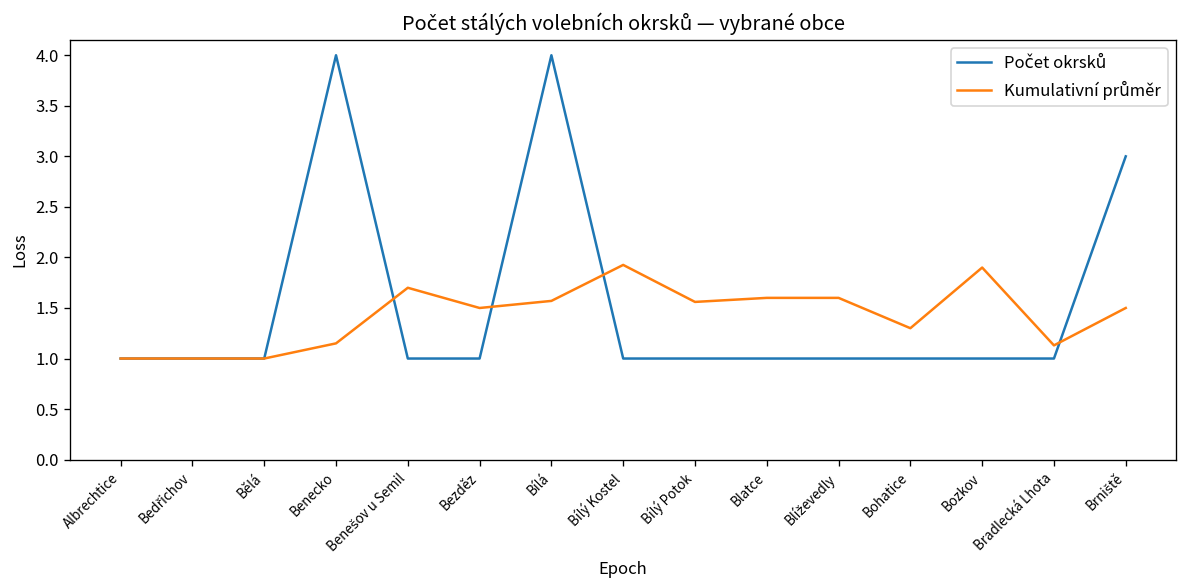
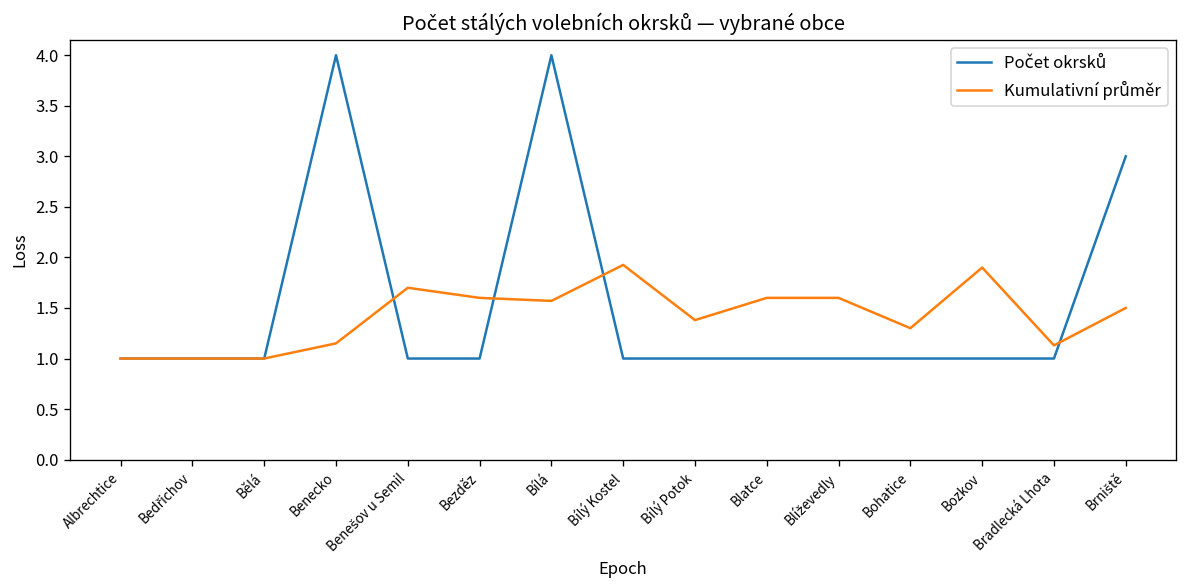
  {
    "Počet okrsků": {
      "Benecko": 4.0,
      "Benešov u Semil": 1.0,
      "Bezděz": 1.0,
      "Bílá": 4.0,
      "Bílý Kostel": 1.0,
      "Bílý Potok": 1.0,
      "Blatce": 1.0,
      "Blíževedly": 1.0,
      "Bohatice": 1.0,
      "Bozkov": 1.0,
      "Bradlecká Lhota": 1.0,
      "Brniště": 3.0
    },
    "Kumulativní průměr": {
      "Benecko": 1.2,
      "Benešov u Semil": 1.7,
-     "Bezděz": 1.5,
+     "Bezděz": 1.6,
      "Bílá": 1.6,
      "Bílý Kostel": 1.9,
-     "Bílý Potok": 1.6,
+     "Bílý Potok": 1.4,
      "Blatce": 1.6,
      "Blíževedly": 1.6,
      "Bohatice": 1.3,
      "Bozkov": 1.9,
      "Bradlecká Lhota": 1.1,
      "Brniště": 1.5
    }
  }
